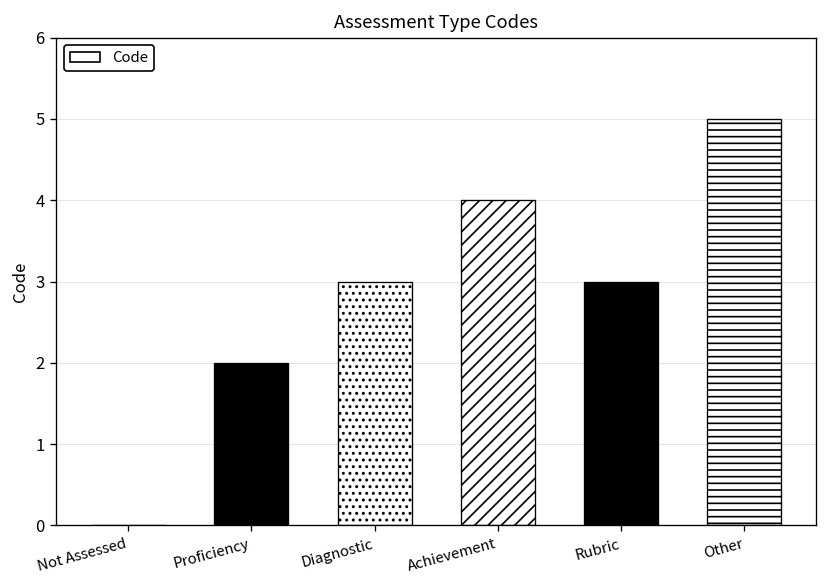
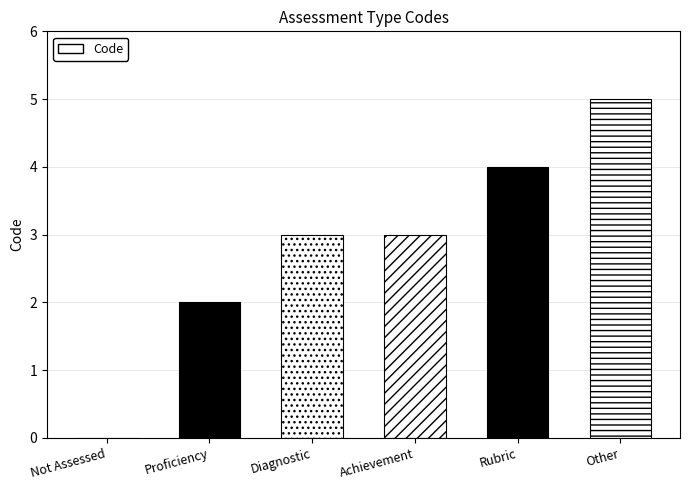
  {
    "Not Assessed": 0,
    "Proficiency": 2,
    "Diagnostic": 3,
-   "Achievement": 4,
-   "Rubric": 3,
+   "Achievement": 3,
+   "Rubric": 4,
    "Other": 5
  }
